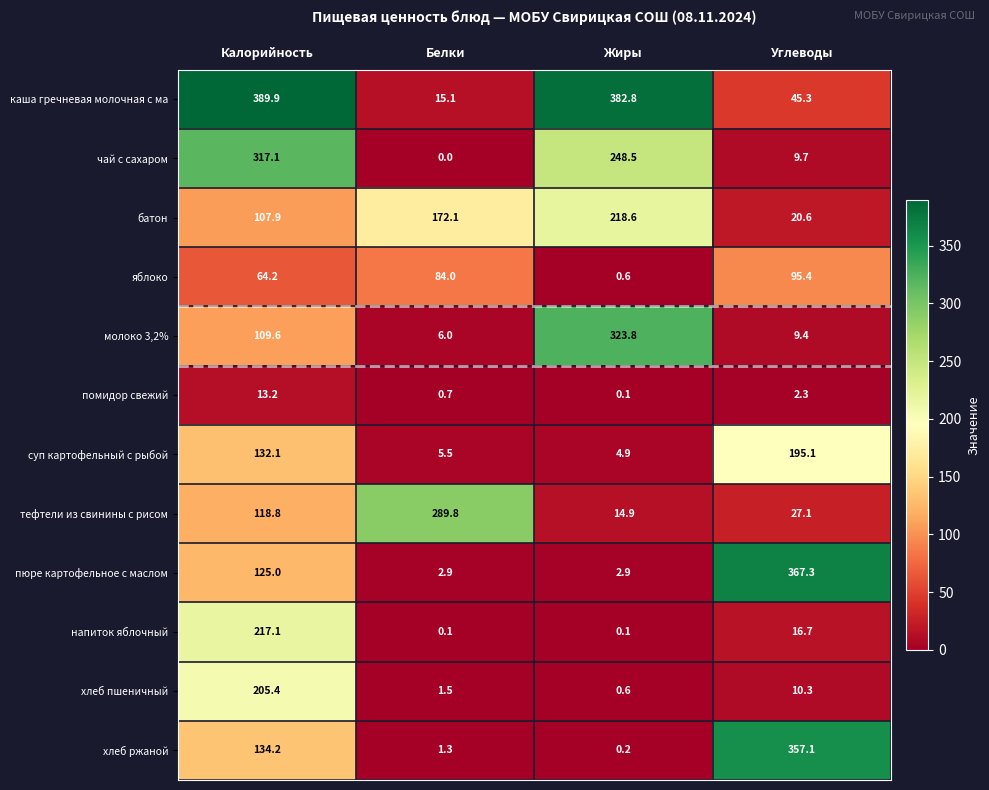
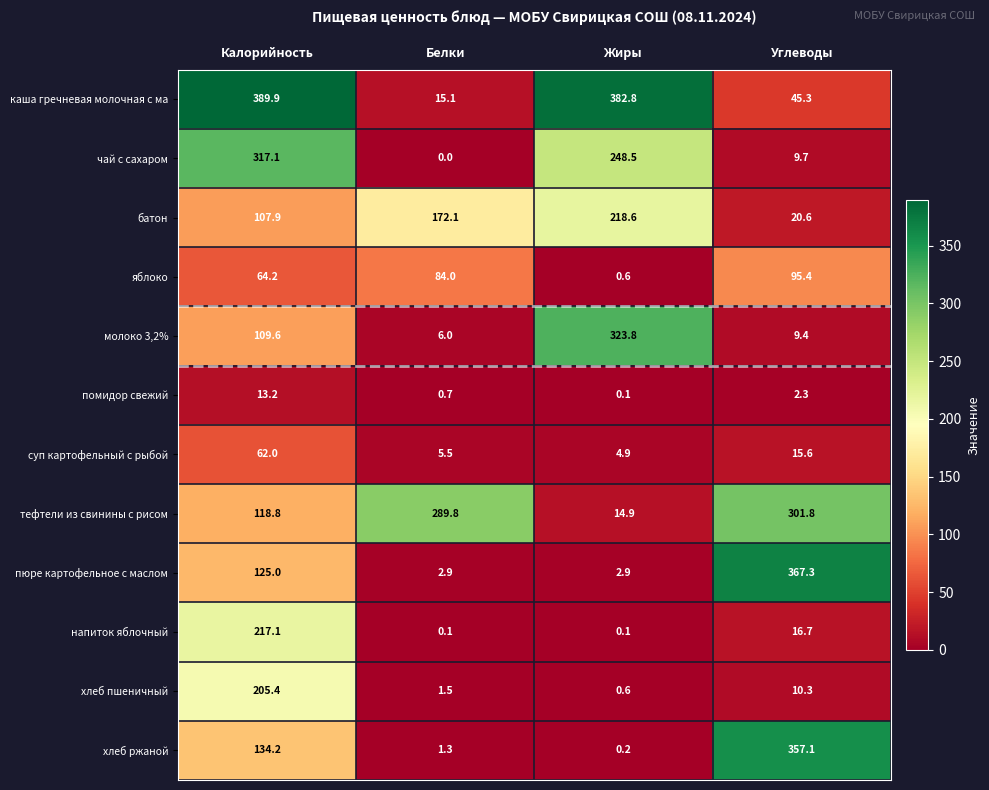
  {
    "каша гречневая молочная с ма": {
      "Калорийность": 389.9,
      "Белки": 15.1,
      "Жиры": 382.8,
      "Углеводы": 45.3
    },
    "чай с сахаром": {
      "Калорийность": 317.1,
      "Белки": 0.0,
      "Жиры": 248.5,
      "Углеводы": 9.7
    },
    "батон": {
      "Калорийность": 107.9,
      "Белки": 172.1,
      "Жиры": 218.6,
      "Углеводы": 20.6
    },
    "яблоко": {
      "Калорийность": 64.2,
      "Белки": 84.0,
      "Жиры": 0.6,
      "Углеводы": 95.4
    },
    "молоко 3,2%": {
      "Калорийность": 109.6,
      "Белки": 6.0,
      "Жиры": 323.8,
      "Углеводы": 9.4
    },
    "помидор свежий": {
      "Калорийность": 13.2,
      "Белки": 0.7,
      "Жиры": 0.1,
      "Углеводы": 2.3
    },
    "суп картофельный с рыбой": {
-     "Калорийность": 132.1,
+     "Калорийность": 62.0,
      "Белки": 5.5,
      "Жиры": 4.9,
-     "Углеводы": 195.1
+     "Углеводы": 15.6
    },
    "тефтели из свинины с рисом": {
      "Калорийность": 118.8,
      "Белки": 289.8,
      "Жиры": 14.9,
-     "Углеводы": 27.1
+     "Углеводы": 301.8
    },
    "пюре картофельное с маслом": {
      "Калорийность": 125.0,
      "Белки": 2.9,
      "Жиры": 2.9,
      "Углеводы": 367.3
    },
    "напиток яблочный": {
      "Калорийность": 217.1,
      "Белки": 0.1,
      "Жиры": 0.1,
      "Углеводы": 16.7
    },
    "хлеб пшеничный": {
      "Калорийность": 205.4,
      "Белки": 1.5,
      "Жиры": 0.6,
      "Углеводы": 10.3
    },
    "хлеб ржаной": {
      "Калорийность": 134.2,
      "Белки": 1.3,
      "Жиры": 0.2,
      "Углеводы": 357.1
    }
  }
